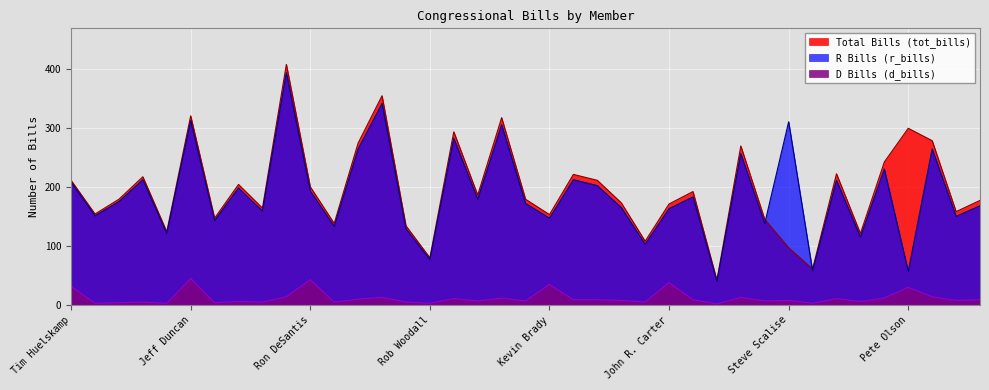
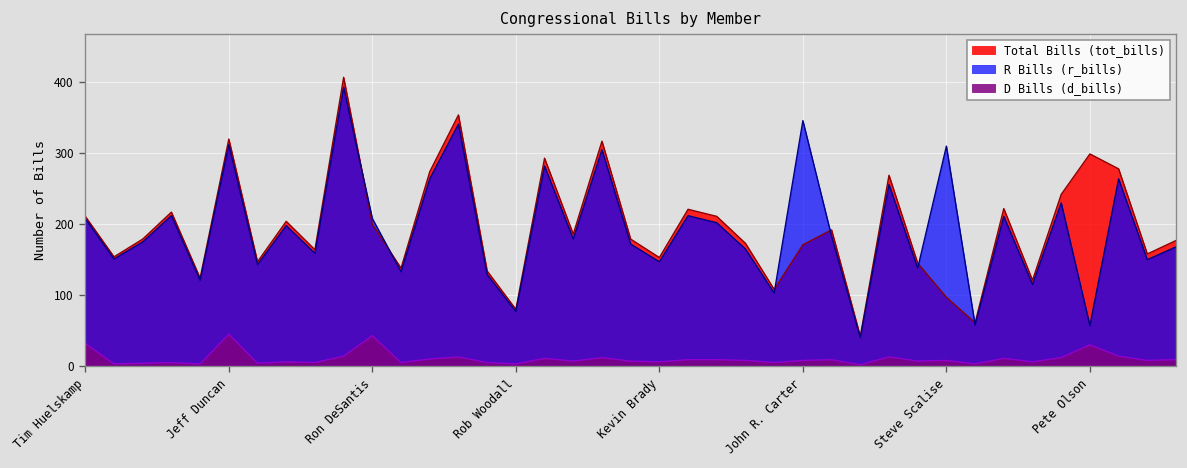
  {
    "Total Bills (tot_bills)": {
      "Jeff Duncan": 320,
      "Ron DeSantis": 200,
      "Kevin Brady": 150,
      "John R. Carter": 170,
      "Steve Scalise": 100,
      "Pete Olson": 300
    },
    "R Bills (r_bills)": {
      "Jeff Duncan": 310,
-     "Ron DeSantis": 190,
+     "Ron DeSantis": 210,
      "Kevin Brady": 150,
-     "John R. Carter": 160,
+     "John R. Carter": 350,
      "Steve Scalise": 310,
      "Pete Olson": 60
    },
    "D Bills (d_bills)": {
      "Tim Huelskamp": 30,
      "Jeff Duncan": 50,
      "Ron DeSantis": 40,
      "Rob Woodall": 0,
-     "Kevin Brady": 40,
-     "John R. Carter": 40,
+     "Kevin Brady": 10,
+     "John R. Carter": 10,
      "Steve Scalise": 10,
      "Pete Olson": 30
    }
  }
